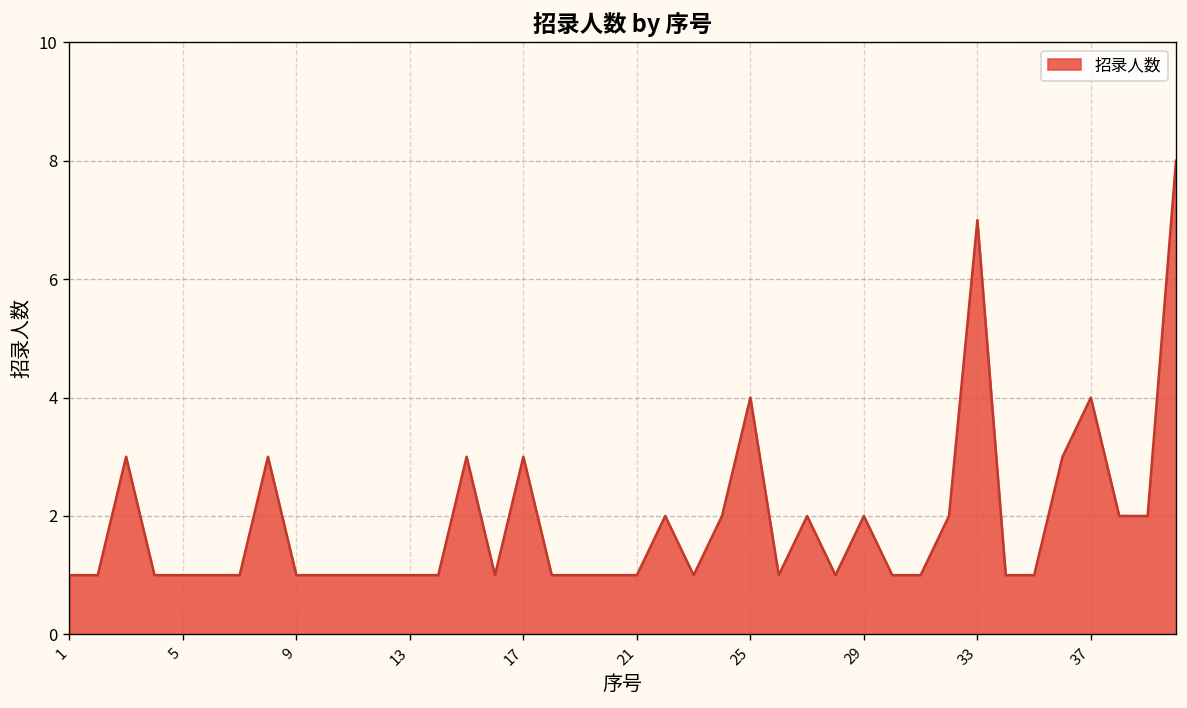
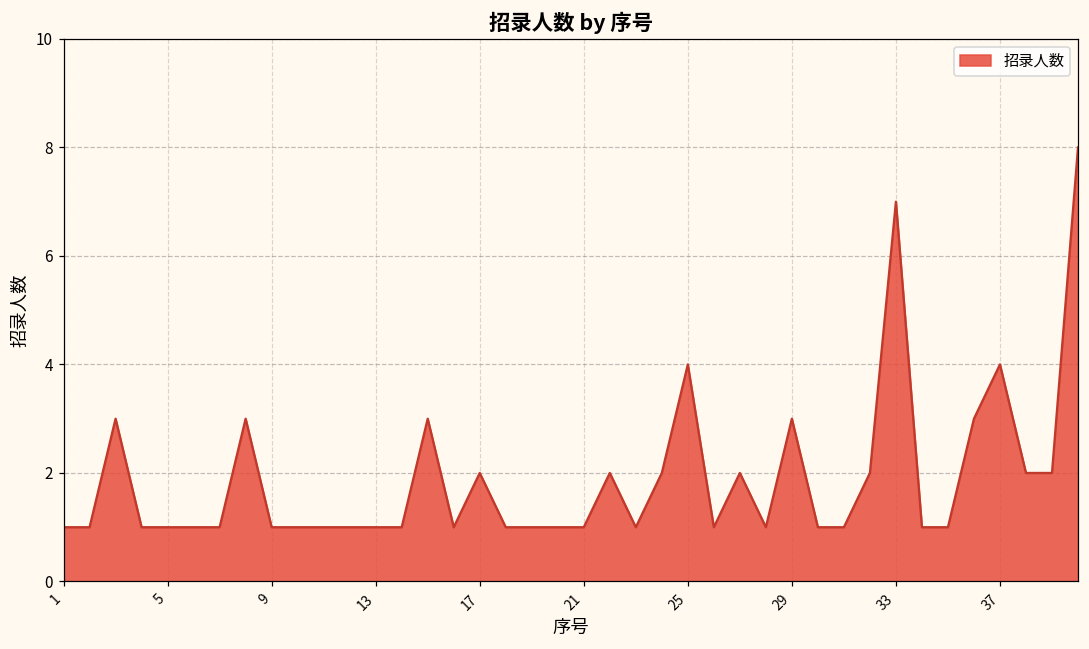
  {
    "1": 1,
    "5": 1,
    "9": 1,
    "13": 1,
-   "17": 3,
+   "17": 2,
    "21": 1,
    "25": 4,
-   "29": 2,
+   "29": 3,
    "33": 7,
    "37": 4
  }
